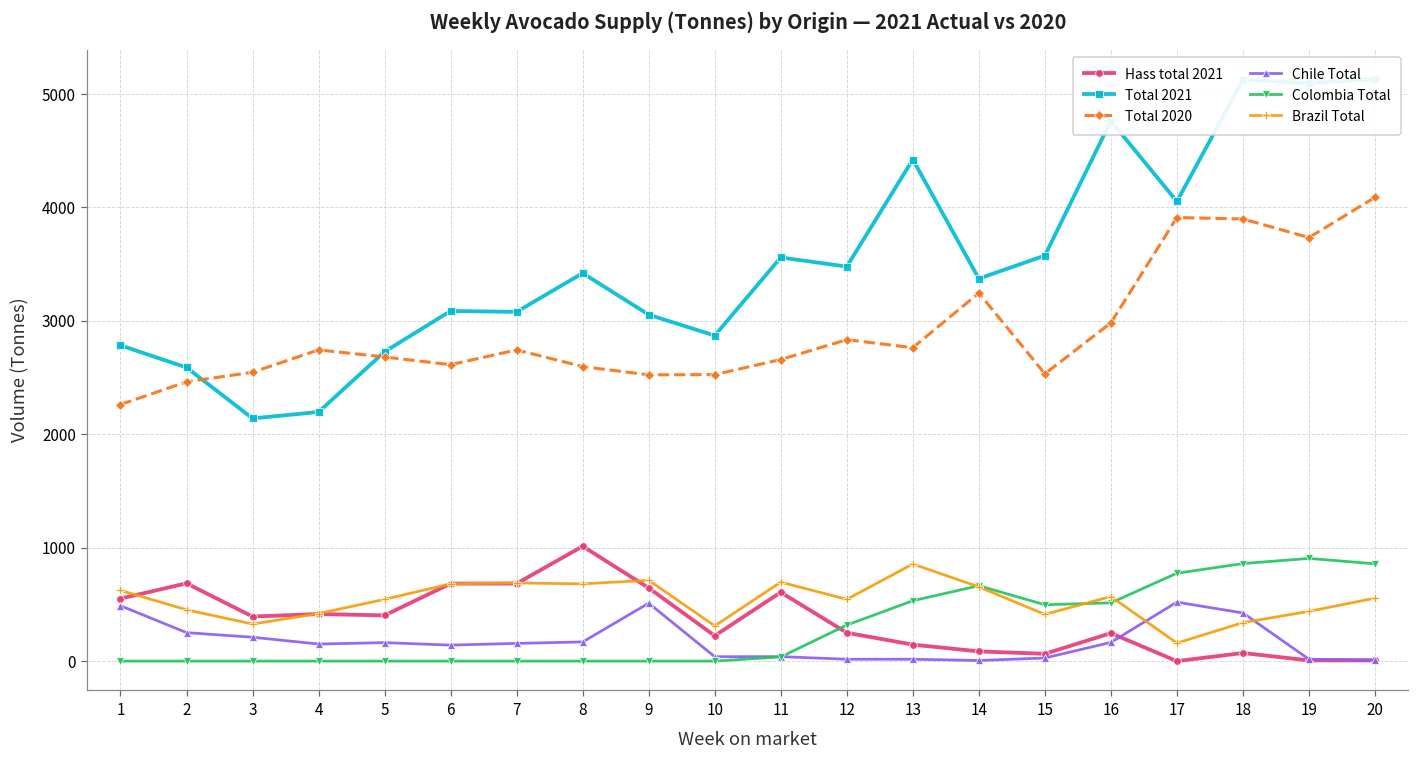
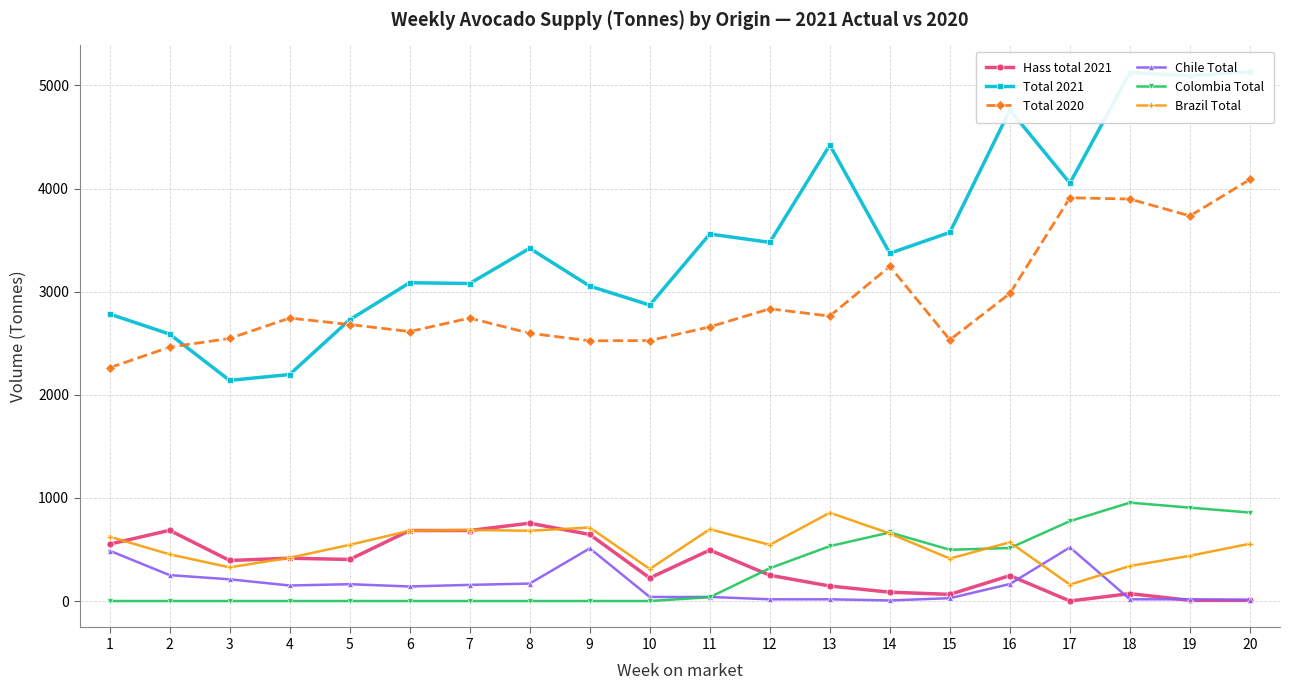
  {
    "Hass total 2021": {
      "1": 550,
      "2": 690,
      "3": 390,
      "5": 400,
-     "8": 1010,
+     "8": 750,
      "9": 650,
      "10": 220,
-     "11": 610,
+     "11": 490,
      "12": 250,
      "13": 150,
      "14": 90,
      "15": 60,
      "16": 250,
      "17": 0,
      "18": 70
    },
    "Total 2021": {
      "1": 2780,
      "2": 2590,
      "3": 2140,
      "4": 2200,
      "5": 2730,
      "6": 3090,
      "7": 3080,
      "8": 3420,
      "9": 3050,
      "10": 2870,
      "11": 3560,
      "12": 3480,
      "13": 4420,
      "14": 3370,
      "15": 3580,
      "17": 4050
    },
    "Chile Total": {
      "1": 490,
      "2": 250,
      "3": 210,
      "4": 150,
      "5": 160,
      "6": 140,
      "7": 160,
      "8": 170,
      "9": 510,
      "10": 40,
      "12": 20,
      "13": 20,
      "14": 10,
      "15": 30,
      "16": 170,
      "17": 520,
-     "18": 420
+     "18": 20
    },
    "Colombia Total": {
      "1": 0,
      "2": 0,
      "3": 0,
      "4": 0,
      "5": 0,
      "6": 0,
      "7": 0,
      "8": 0,
      "9": 0,
      "10": 0,
      "12": 320,
      "13": 530,
      "15": 500,
      "16": 510,
      "17": 770,
-     "18": 860,
+     "18": 950,
      "19": 910,
      "20": 860
    }
  }
